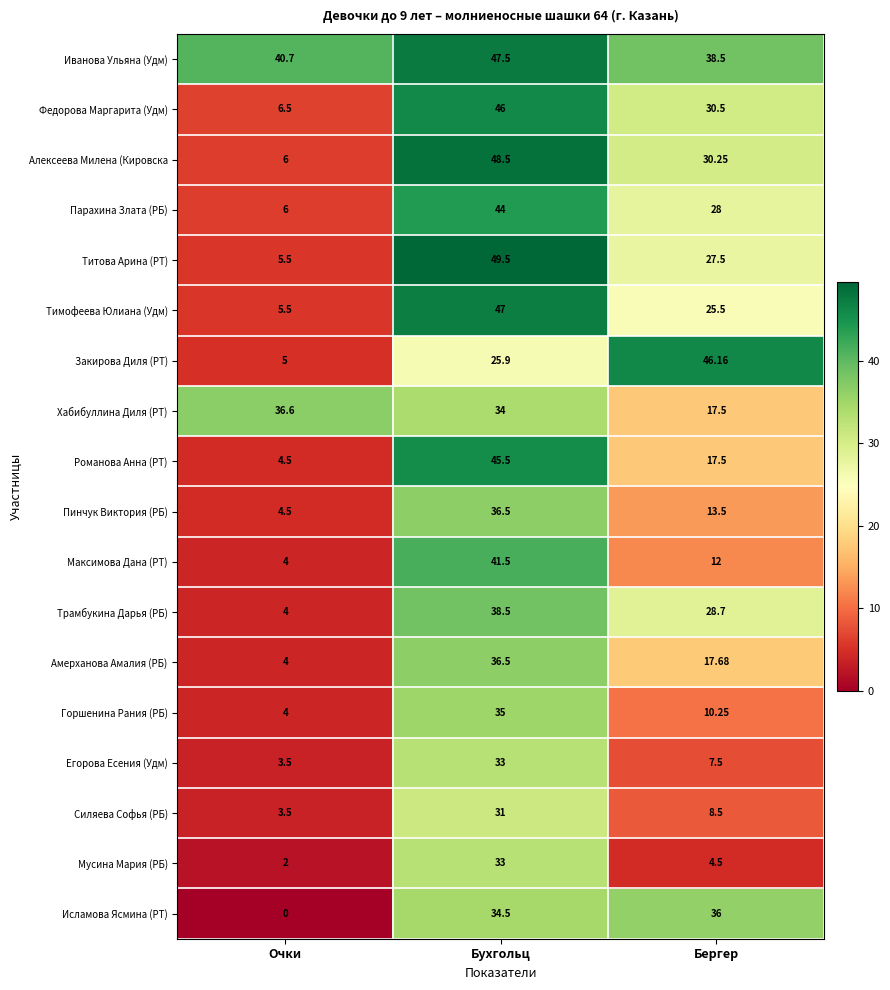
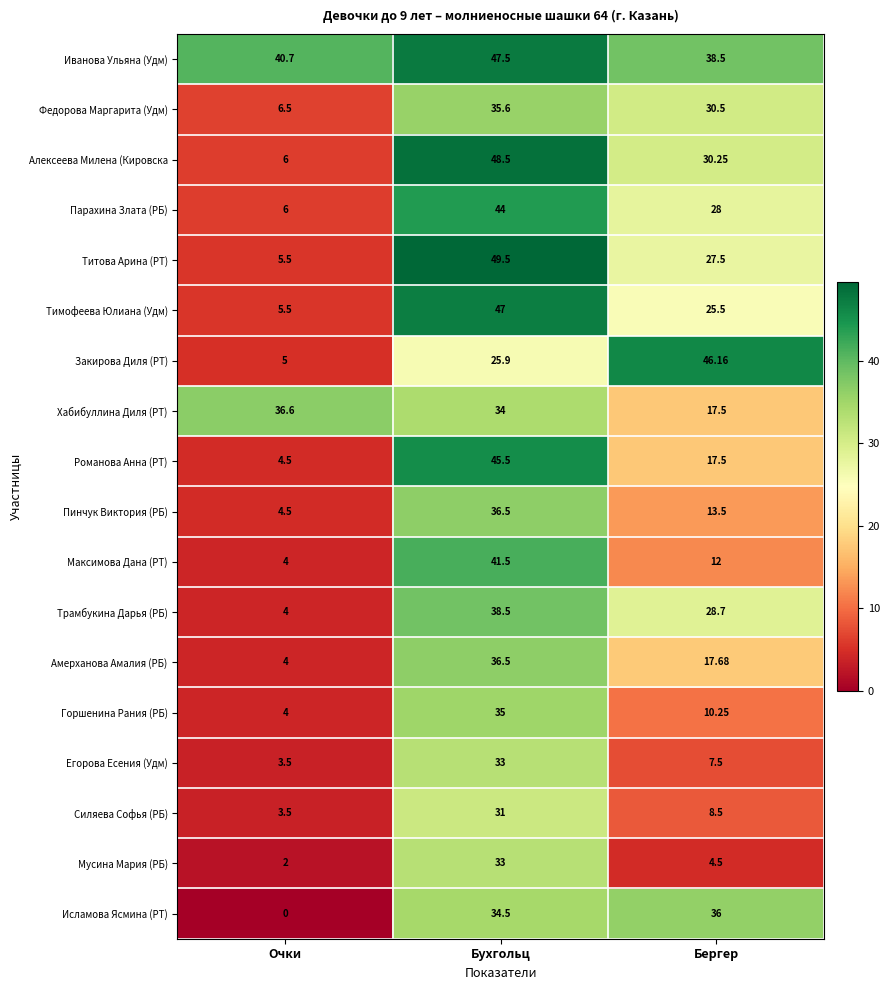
  {
    "Иванова Ульяна (Удм)": {
      "Очки": 40.7,
      "Бухгольц": 47.5,
      "Бергер": 38.5
    },
    "Федорова Маргарита (Удм)": {
      "Очки": 6.5,
-     "Бухгольц": 46,
+     "Бухгольц": 35.6,
      "Бергер": 30.5
    },
    "Алексеева Милена (Кировска": {
      "Очки": 6,
      "Бухгольц": 48.5,
      "Бергер": 30.25
    },
    "Парахина Злата (РБ)": {
      "Очки": 6,
      "Бухгольц": 44,
      "Бергер": 28
    },
    "Титова Арина (РТ)": {
      "Очки": 5.5,
      "Бухгольц": 49.5,
      "Бергер": 27.5
    },
    "Тимофеева Юлиана (Удм)": {
      "Очки": 5.5,
      "Бухгольц": 47,
      "Бергер": 25.5
    },
    "Закирова Диля (РТ)": {
      "Очки": 5,
      "Бухгольц": 25.9,
      "Бергер": 46.16
    },
    "Хабибуллина Диля (РТ)": {
      "Очки": 36.6,
      "Бухгольц": 34,
      "Бергер": 17.5
    },
    "Романова Анна (РТ)": {
      "Очки": 4.5,
      "Бухгольц": 45.5,
      "Бергер": 17.5
    },
    "Пинчук Виктория (РБ)": {
      "Очки": 4.5,
      "Бухгольц": 36.5,
      "Бергер": 13.5
    },
    "Максимова Дана (РТ)": {
      "Очки": 4,
      "Бухгольц": 41.5,
      "Бергер": 12
    },
    "Трамбукина Дарья (РБ)": {
      "Очки": 4,
      "Бухгольц": 38.5,
      "Бергер": 28.7
    },
    "Амерханова Амалия (РБ)": {
      "Очки": 4,
      "Бухгольц": 36.5,
      "Бергер": 17.68
    },
    "Горшенина Рания (РБ)": {
      "Очки": 4,
      "Бухгольц": 35,
      "Бергер": 10.25
    },
    "Егорова Есения (Удм)": {
      "Очки": 3.5,
      "Бухгольц": 33,
      "Бергер": 7.5
    },
    "Силяева Софья (РБ)": {
      "Очки": 3.5,
      "Бухгольц": 31,
      "Бергер": 8.5
    },
    "Мусина Мария (РБ)": {
      "Очки": 2,
      "Бухгольц": 33,
      "Бергер": 4.5
    },
    "Исламова Ясмина (РТ)": {
      "Очки": 0,
      "Бухгольц": 34.5,
      "Бергер": 36
    }
  }
